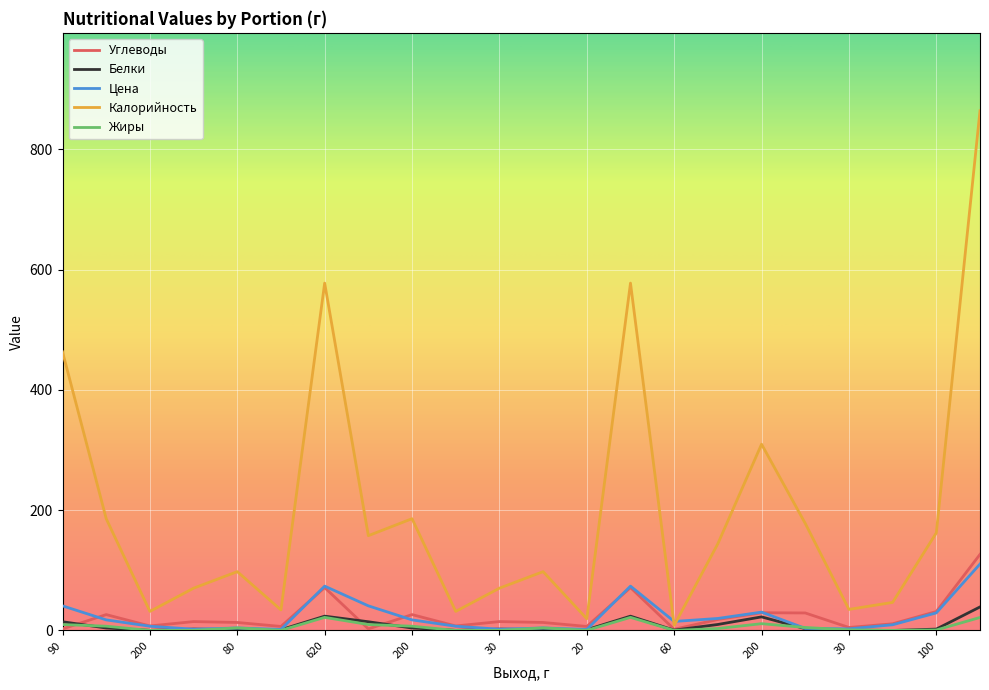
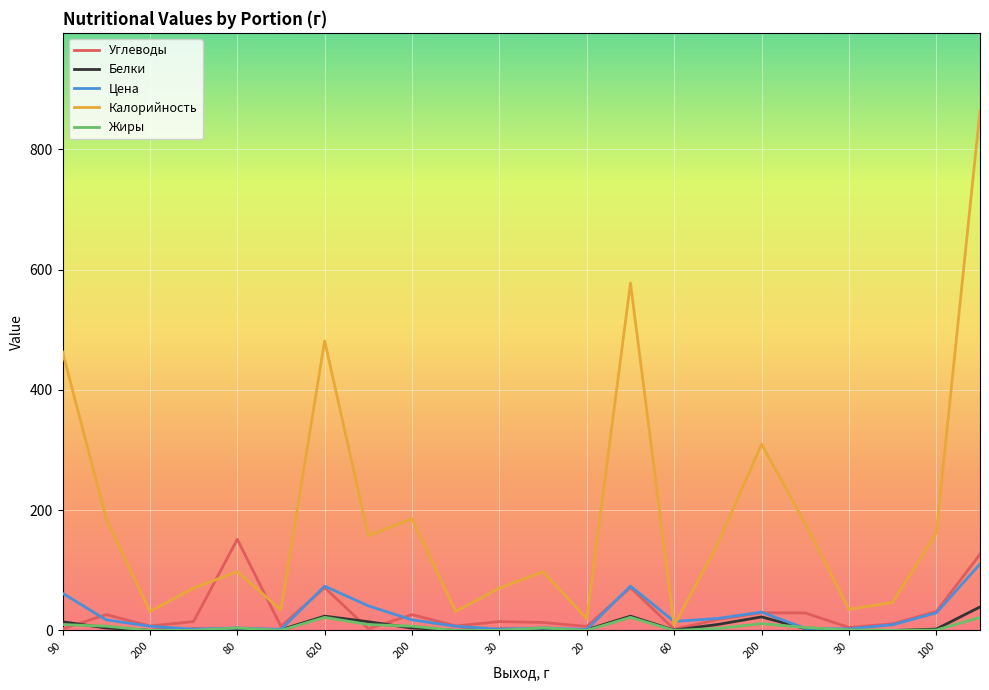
  {
    "Углеводы": {
      "90": 0,
-     "80": 10,
+     "80": 150,
      "20": 10
    },
    "Белки": {
      "90": 10
    },
    "Цена": {
-     "90": 40,
+     "90": 60,
      "60": 20
    },
    "Калорийность": {
      "90": 460,
      "80": 100,
-     "620": 580,
+     "620": 480,
      "20": 20,
      "60": 10,
      "100": 160
    },
    "Жиры": {
      "90": 10
    }
  }
